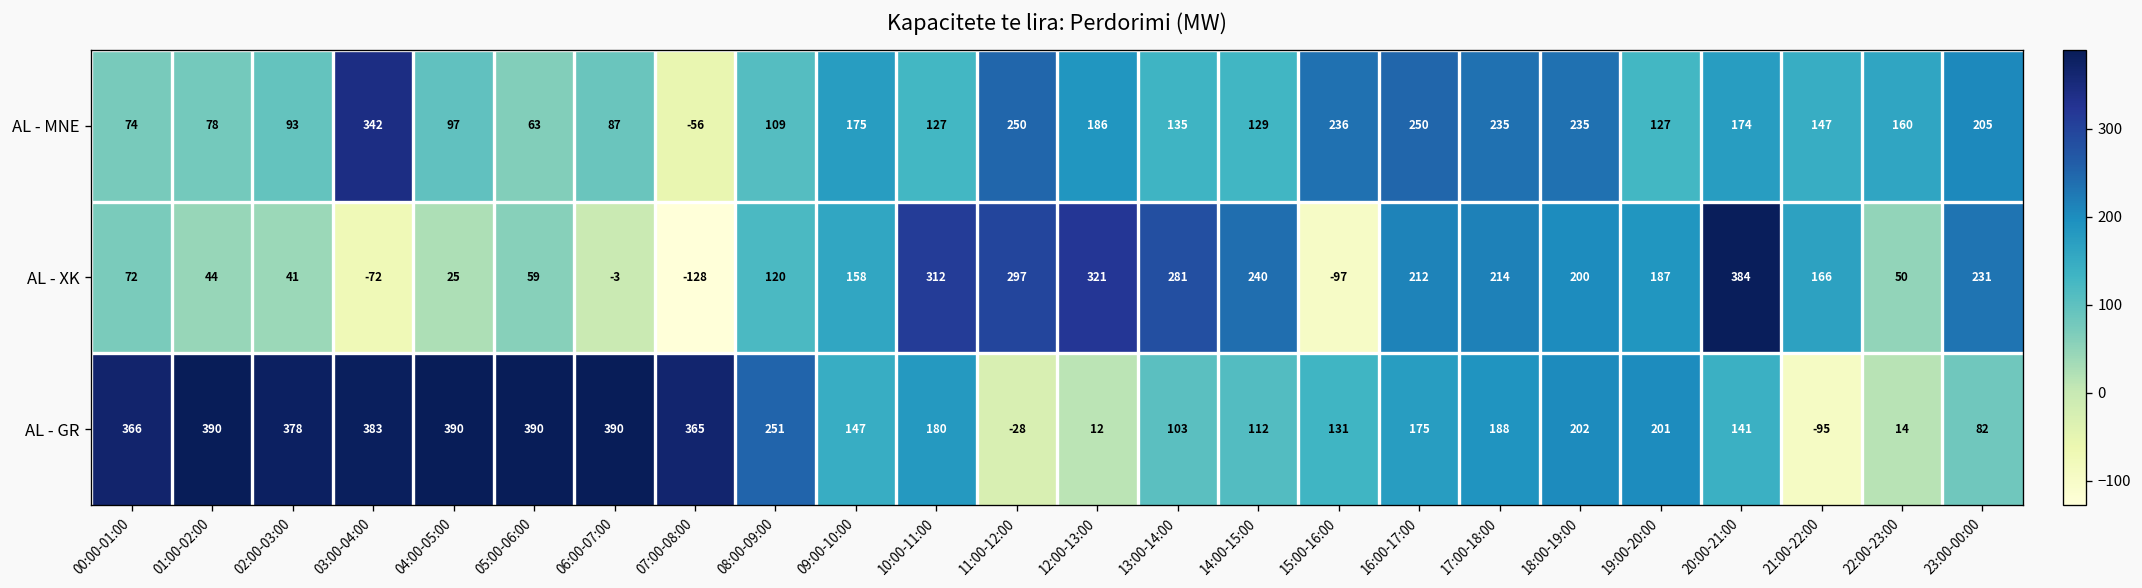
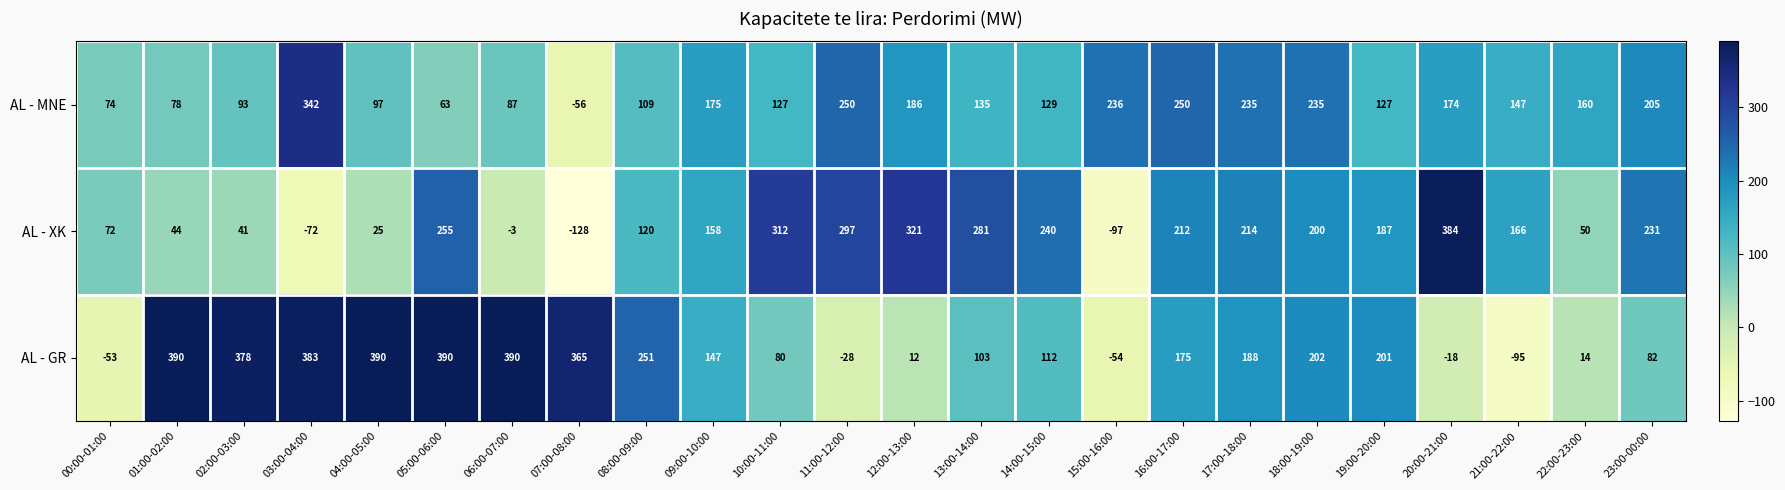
  {
    "AL - MNE": {
      "00:00-01:00": 74,
      "01:00-02:00": 78,
      "02:00-03:00": 93,
      "03:00-04:00": 342,
      "04:00-05:00": 97,
      "05:00-06:00": 63,
      "06:00-07:00": 87,
      "07:00-08:00": -56,
      "08:00-09:00": 109,
      "09:00-10:00": 175,
      "10:00-11:00": 127,
      "11:00-12:00": 250,
      "12:00-13:00": 186,
      "13:00-14:00": 135,
      "14:00-15:00": 129,
      "15:00-16:00": 236,
      "16:00-17:00": 250,
      "17:00-18:00": 235,
      "18:00-19:00": 235,
      "19:00-20:00": 127,
      "20:00-21:00": 174,
      "21:00-22:00": 147,
      "22:00-23:00": 160,
      "23:00-00:00": 205
    },
    "AL - XK": {
      "00:00-01:00": 72,
      "01:00-02:00": 44,
      "02:00-03:00": 41,
      "03:00-04:00": -72,
      "04:00-05:00": 25,
-     "05:00-06:00": 59,
+     "05:00-06:00": 255,
      "06:00-07:00": -3,
      "07:00-08:00": -128,
      "08:00-09:00": 120,
      "09:00-10:00": 158,
      "10:00-11:00": 312,
      "11:00-12:00": 297,
      "12:00-13:00": 321,
      "13:00-14:00": 281,
      "14:00-15:00": 240,
      "15:00-16:00": -97,
      "16:00-17:00": 212,
      "17:00-18:00": 214,
      "18:00-19:00": 200,
      "19:00-20:00": 187,
      "20:00-21:00": 384,
      "21:00-22:00": 166,
      "22:00-23:00": 50,
      "23:00-00:00": 231
    },
    "AL - GR": {
-     "00:00-01:00": 366,
+     "00:00-01:00": -53,
      "01:00-02:00": 390,
      "02:00-03:00": 378,
      "03:00-04:00": 383,
      "04:00-05:00": 390,
      "05:00-06:00": 390,
      "06:00-07:00": 390,
      "07:00-08:00": 365,
      "08:00-09:00": 251,
      "09:00-10:00": 147,
-     "10:00-11:00": 180,
+     "10:00-11:00": 80,
      "11:00-12:00": -28,
      "12:00-13:00": 12,
      "13:00-14:00": 103,
      "14:00-15:00": 112,
-     "15:00-16:00": 131,
+     "15:00-16:00": -54,
      "16:00-17:00": 175,
      "17:00-18:00": 188,
      "18:00-19:00": 202,
      "19:00-20:00": 201,
-     "20:00-21:00": 141,
+     "20:00-21:00": -18,
      "21:00-22:00": -95,
      "22:00-23:00": 14,
      "23:00-00:00": 82
    }
  }
